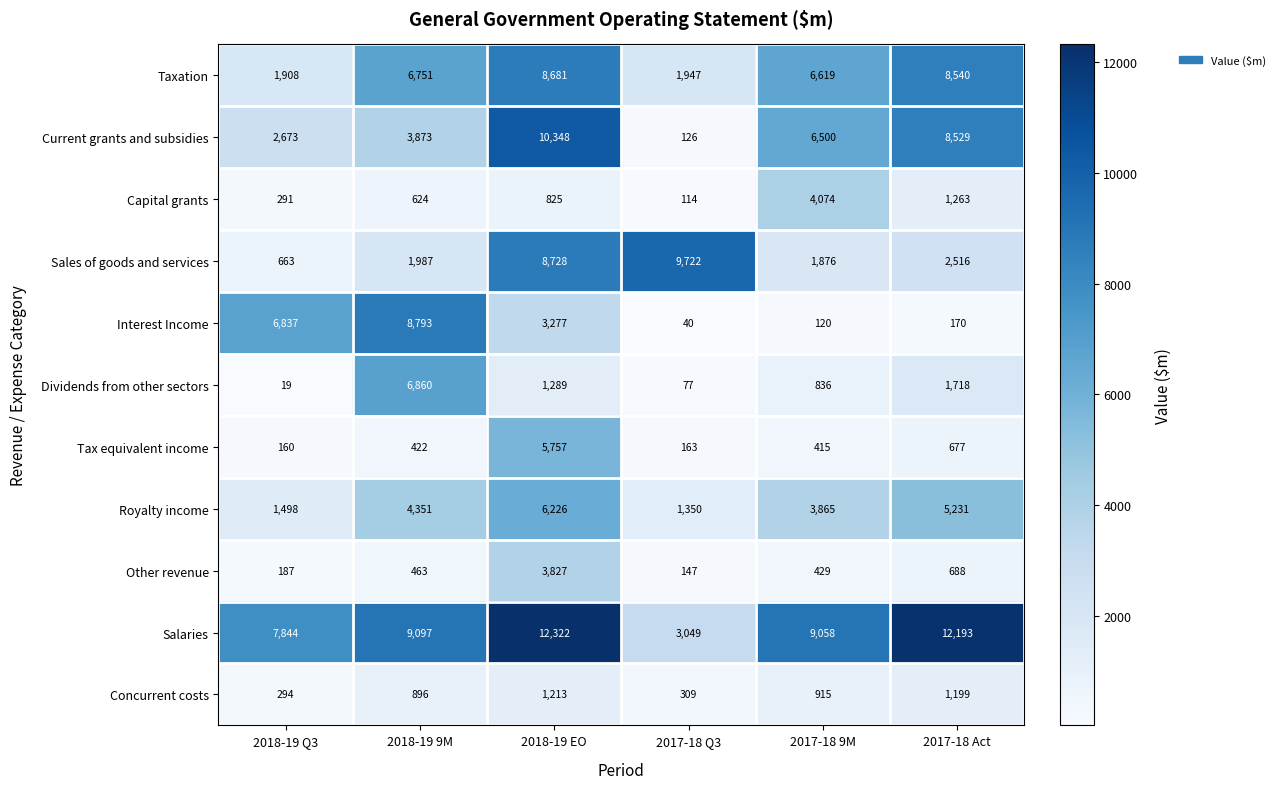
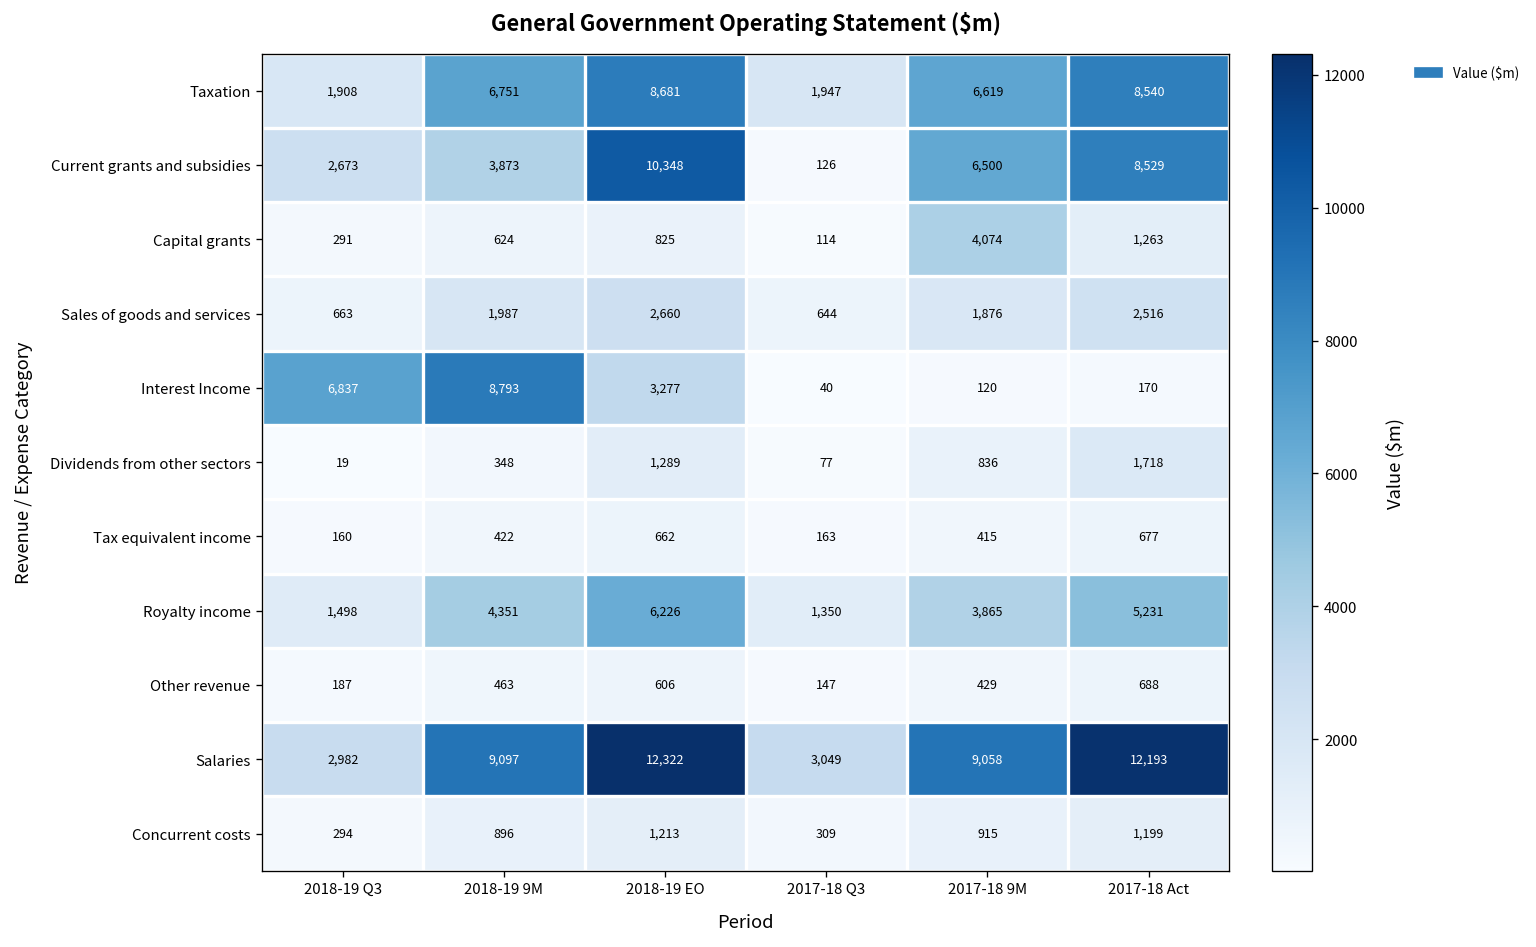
  {
    "Taxation": {
      "2018-19 Q3": "1,908",
      "2018-19 9M": "6,751",
      "2018-19 EO": "8,681",
      "2017-18 Q3": "1,947",
      "2017-18 9M": "6,619",
      "2017-18 Act": "8,540"
    },
    "Current grants and subsidies": {
      "2018-19 Q3": "2,673",
      "2018-19 9M": "3,873",
      "2018-19 EO": "10,348",
      "2017-18 Q3": "126",
      "2017-18 9M": "6,500",
      "2017-18 Act": "8,529"
    },
    "Capital grants": {
      "2018-19 Q3": "291",
      "2018-19 9M": "624",
      "2018-19 EO": "825",
      "2017-18 Q3": "114",
      "2017-18 9M": "4,074",
      "2017-18 Act": "1,263"
    },
    "Sales of goods and services": {
      "2018-19 Q3": "663",
      "2018-19 9M": "1,987",
-     "2018-19 EO": "8,728",
-     "2017-18 Q3": "9,722",
+     "2018-19 EO": "2,660",
+     "2017-18 Q3": "644",
      "2017-18 9M": "1,876",
      "2017-18 Act": "2,516"
    },
    "Interest Income": {
      "2018-19 Q3": "6,837",
      "2018-19 9M": "8,793",
      "2018-19 EO": "3,277",
      "2017-18 Q3": "40",
      "2017-18 9M": "120",
      "2017-18 Act": "170"
    },
    "Dividends from other sectors": {
      "2018-19 Q3": "19",
-     "2018-19 9M": "6,860",
+     "2018-19 9M": "348",
      "2018-19 EO": "1,289",
      "2017-18 Q3": "77",
      "2017-18 9M": "836",
      "2017-18 Act": "1,718"
    },
    "Tax equivalent income": {
      "2018-19 Q3": "160",
      "2018-19 9M": "422",
-     "2018-19 EO": "5,757",
+     "2018-19 EO": "662",
      "2017-18 Q3": "163",
      "2017-18 9M": "415",
      "2017-18 Act": "677"
    },
    "Royalty income": {
      "2018-19 Q3": "1,498",
      "2018-19 9M": "4,351",
      "2018-19 EO": "6,226",
      "2017-18 Q3": "1,350",
      "2017-18 9M": "3,865",
      "2017-18 Act": "5,231"
    },
    "Other revenue": {
      "2018-19 Q3": "187",
      "2018-19 9M": "463",
-     "2018-19 EO": "3,827",
+     "2018-19 EO": "606",
      "2017-18 Q3": "147",
      "2017-18 9M": "429",
      "2017-18 Act": "688"
    },
    "Salaries": {
-     "2018-19 Q3": "7,844",
+     "2018-19 Q3": "2,982",
      "2018-19 9M": "9,097",
      "2018-19 EO": "12,322",
      "2017-18 Q3": "3,049",
      "2017-18 9M": "9,058",
      "2017-18 Act": "12,193"
    },
    "Concurrent costs": {
      "2018-19 Q3": "294",
      "2018-19 9M": "896",
      "2018-19 EO": "1,213",
      "2017-18 Q3": "309",
      "2017-18 9M": "915",
      "2017-18 Act": "1,199"
    }
  }
